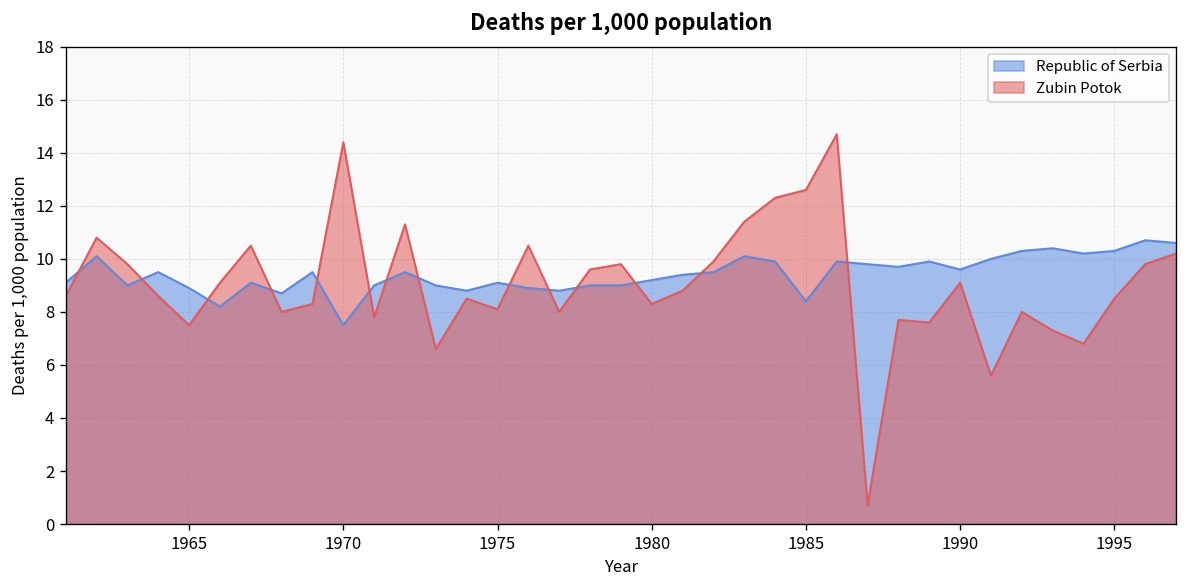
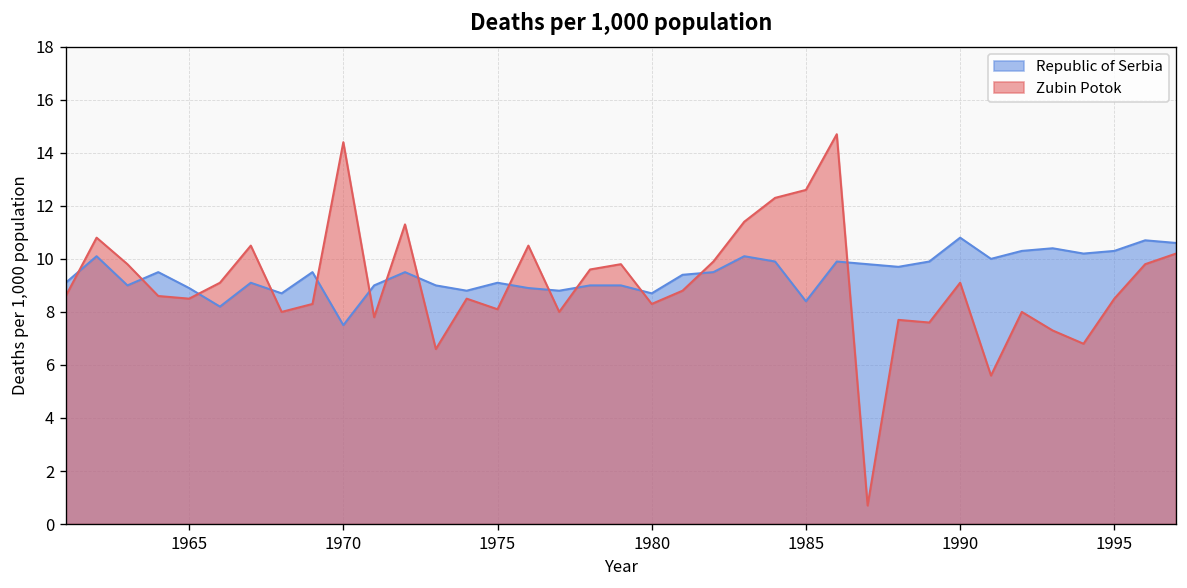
  {
    "Republic of Serbia": {
      "1965": 8.9,
      "1970": 7.5,
      "1975": 9.1,
-     "1980": 9.2,
+     "1980": 8.7,
      "1985": 8.4,
-     "1990": 9.6,
+     "1990": 10.8,
      "1995": 10.3
    },
    "Zubin Potok": {
-     "1965": 7.5,
+     "1965": 8.5,
      "1970": 14.4,
      "1975": 8.1,
      "1980": 8.3,
      "1985": 12.6,
      "1990": 9.1,
      "1995": 8.5
    }
  }
